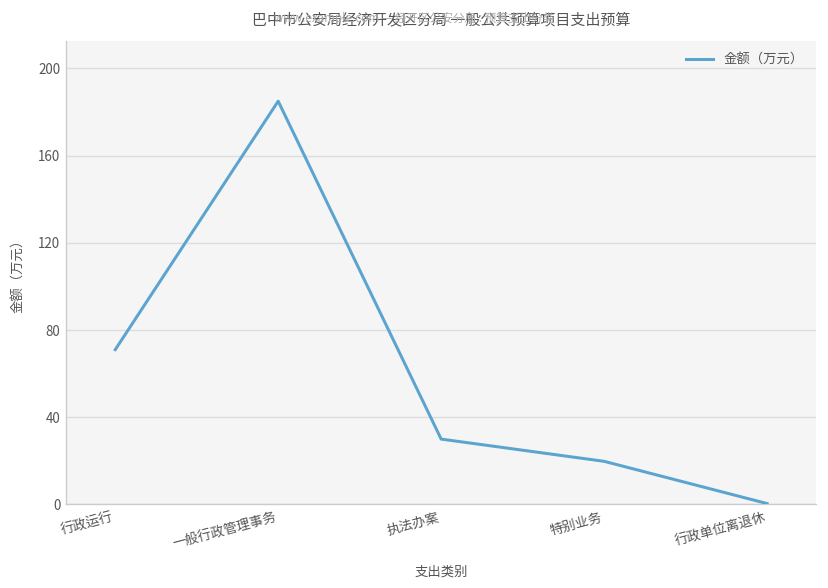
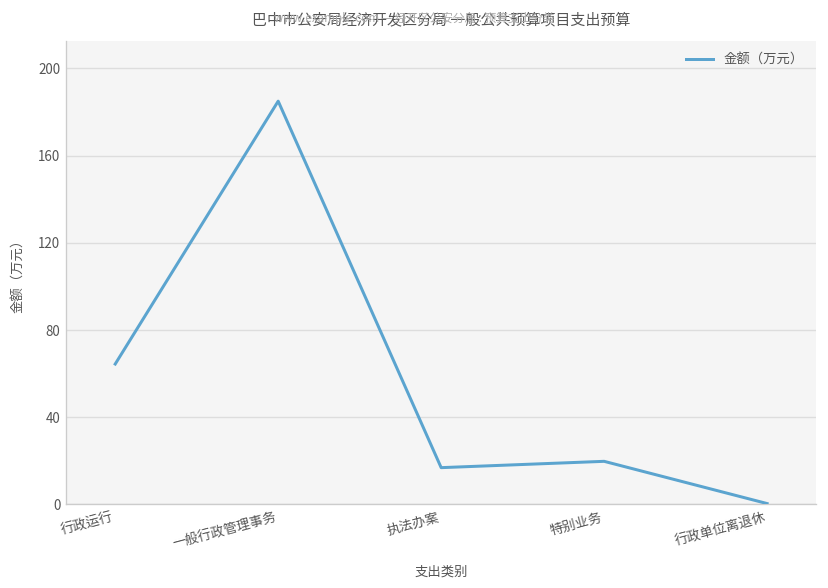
  {
-   "行政运行": 71,
+   "行政运行": 64,
    "一般行政管理事务": 185,
-   "执法办案": 30,
+   "执法办案": 17,
    "特别业务": 20,
    "行政单位离退休": 0
  }
